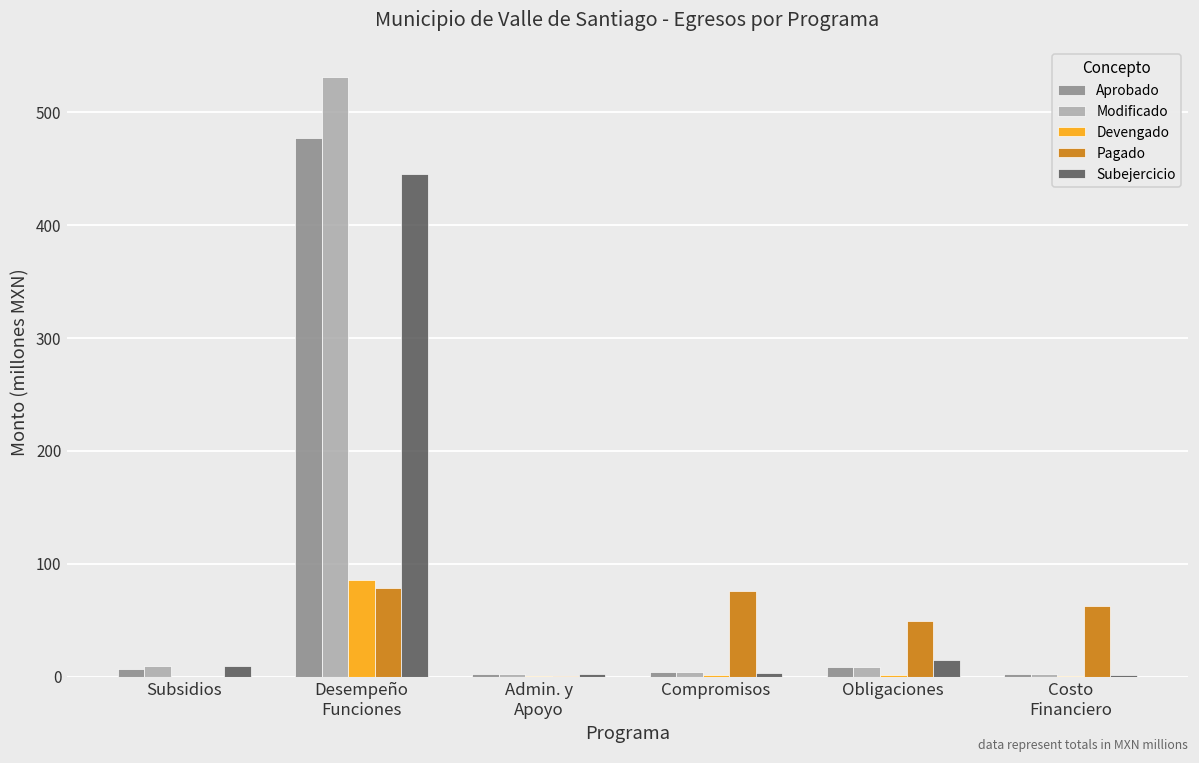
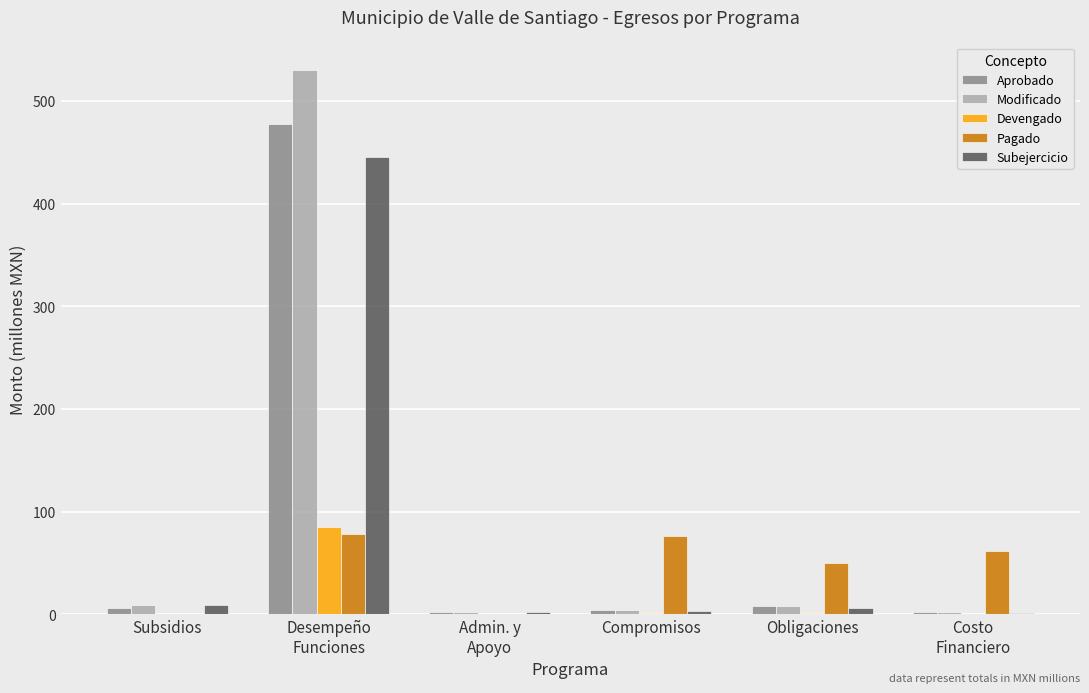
  {
    "Devengado": {
      "Subsidios": 0,
      "Desempeño Funciones": 85
    },
    "Pagado": {
      "Subsidios": 0,
      "Desempeño Funciones": 79,
      "Compromisos": 76,
      "Obligaciones": 50,
      "Costo Financiero": 62
    },
    "Subejercicio": {
      "Subsidios": 9,
      "Desempeño Funciones": 445,
      "Compromisos": 3,
-     "Obligaciones": 15
+     "Obligaciones": 7
    }
  }
